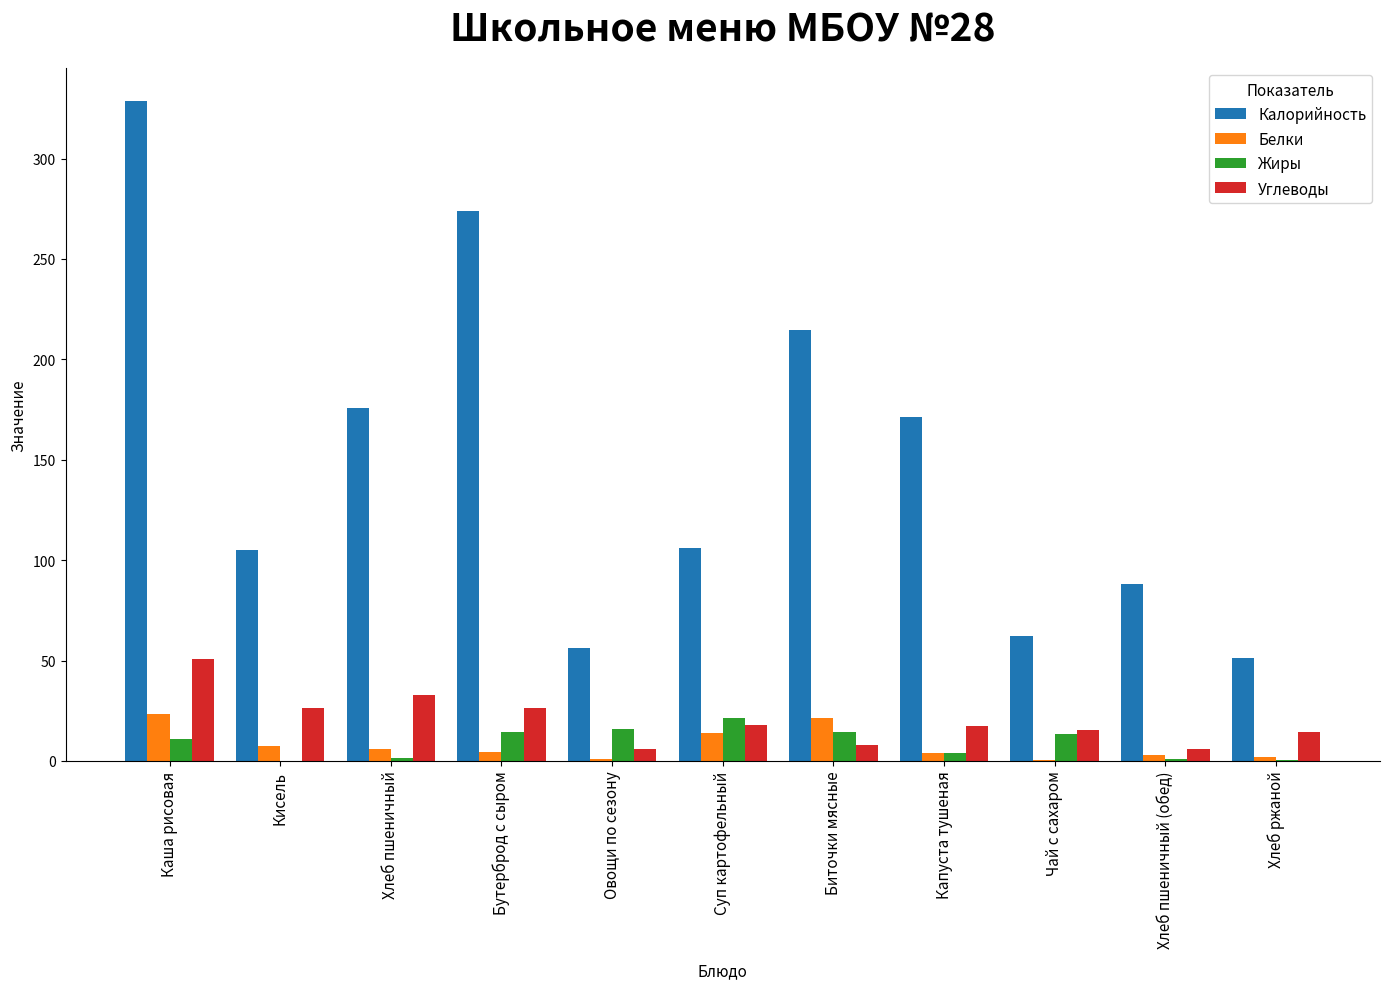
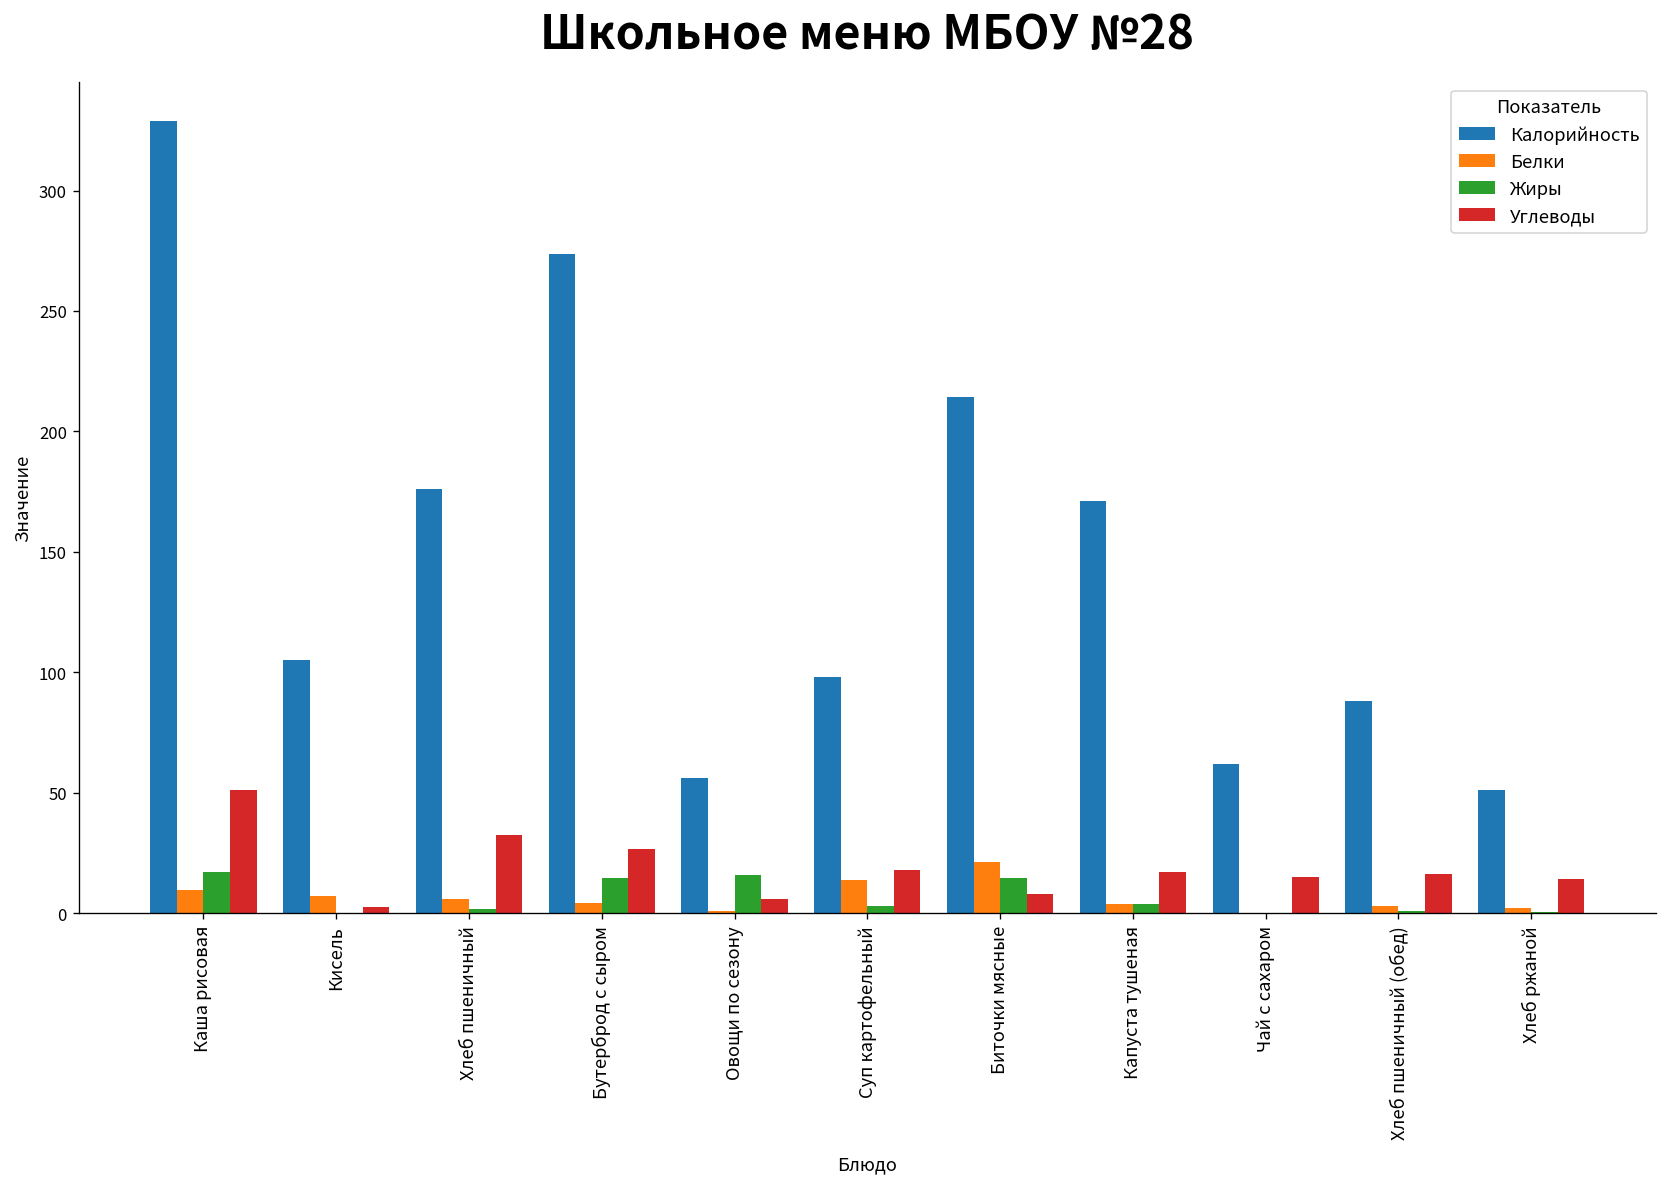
  {
    "Калорийность": {
      "Каша рисовая": 329,
      "Кисель": 105,
      "Хлеб пшеничный": 176,
      "Бутерброд с сыром": 274,
      "Овощи по сезону": 56,
-     "Суп картофельный": 106,
+     "Суп картофельный": 98,
      "Биточки мясные": 214,
      "Капуста тушеная": 171,
      "Чай с сахаром": 62,
      "Хлеб пшеничный (обед)": 88,
      "Хлеб ржаной": 51
    },
    "Белки": {
-     "Каша рисовая": 23,
+     "Каша рисовая": 10,
      "Кисель": 7,
      "Хлеб пшеничный": 6,
      "Бутерброд с сыром": 4,
      "Суп картофельный": 14,
      "Биточки мясные": 21,
      "Капуста тушеная": 4,
      "Хлеб пшеничный (обед)": 3,
      "Хлеб ржаной": 2
    },
    "Жиры": {
-     "Каша рисовая": 11,
+     "Каша рисовая": 17,
      "Кисель": 0,
      "Хлеб пшеничный": 2,
      "Бутерброд с сыром": 15,
      "Овощи по сезону": 16,
-     "Суп картофельный": 21,
+     "Суп картофельный": 3,
      "Биточки мясные": 15,
      "Капуста тушеная": 4,
-     "Чай с сахаром": 13
+     "Чай с сахаром": 0
    },
    "Углеводы": {
      "Каша рисовая": 51,
-     "Кисель": 26,
+     "Кисель": 2,
      "Хлеб пшеничный": 33,
      "Бутерброд с сыром": 27,
      "Овощи по сезону": 6,
      "Суп картофельный": 18,
      "Биточки мясные": 8,
      "Капуста тушеная": 17,
      "Чай с сахаром": 15,
-     "Хлеб пшеничный (обед)": 6,
+     "Хлеб пшеничный (обед)": 16,
      "Хлеб ржаной": 14
    }
  }
